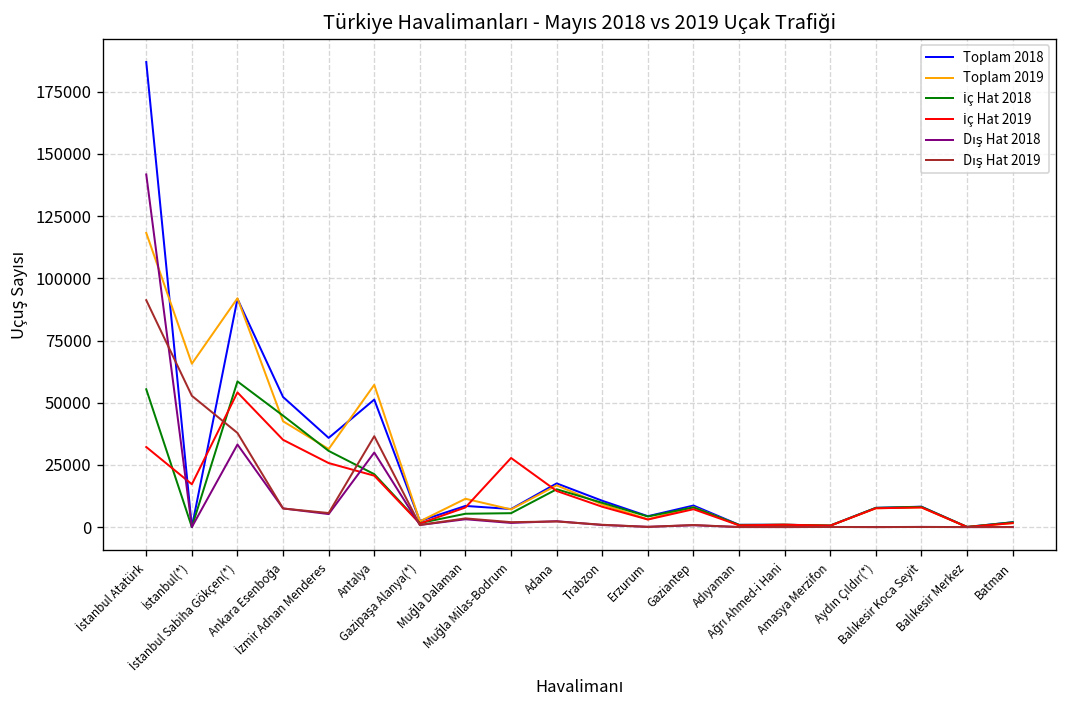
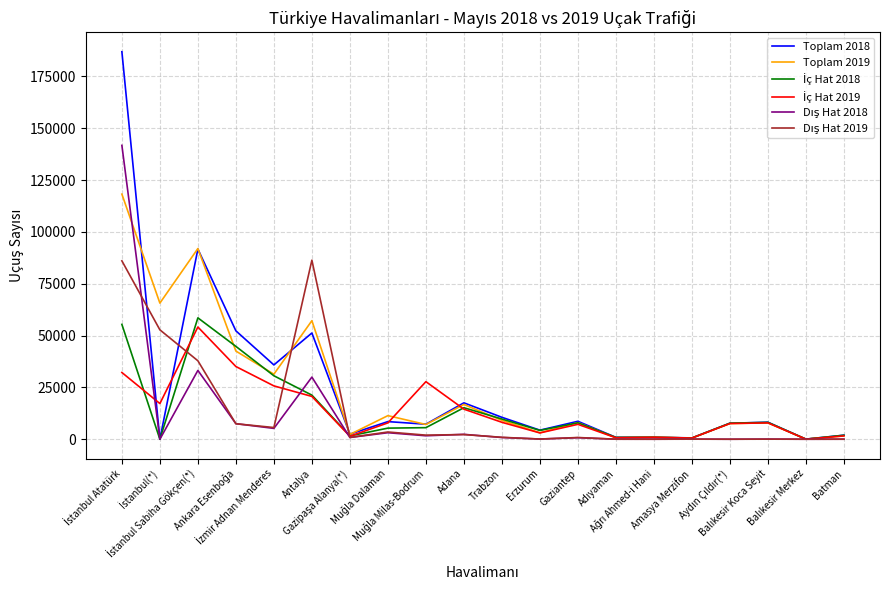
  {
    "Toplam 2018": {
      "İstanbul Atatürk": 187000,
      "Ankara Esenboğa": 52000,
      "İzmir Adnan Menderes": 36000,
      "Antalya": 51000
    },
    "Toplam 2019": {
      "İstanbul Atatürk": 118000,
      "İstanbul(*)": 66000,
      "Ankara Esenboğa": 43000,
      "Antalya": 57000,
      "Muğla Dalaman": 11000
    },
    "İç Hat 2018": {
      "İstanbul Atatürk": 55000,
      "İstanbul Sabiha Gökçen(*)": 59000,
      "Ankara Esenboğa": 45000,
      "Muğla Dalaman": 5000,
      "Muğla Milas-Bodrum": 6000
    },
    "İç Hat 2019": {
      "İstanbul Atatürk": 32000,
      "İstanbul(*)": 17000,
      "İstanbul Sabiha Gökçen(*)": 54000,
      "Ankara Esenboğa": 35000,
      "İzmir Adnan Menderes": 26000,
      "Muğla Milas-Bodrum": 28000
    },
    "Dış Hat 2018": {
      "İstanbul Atatürk": 142000,
      "İstanbul Sabiha Gökçen(*)": 33000,
      "Antalya": 30000
    },
    "Dış Hat 2019": {
-     "İstanbul Atatürk": 91000,
+     "İstanbul Atatürk": 86000,
      "İstanbul(*)": 53000,
      "İstanbul Sabiha Gökçen(*)": 38000,
-     "Antalya": 37000
+     "Antalya": 86000
    }
  }
